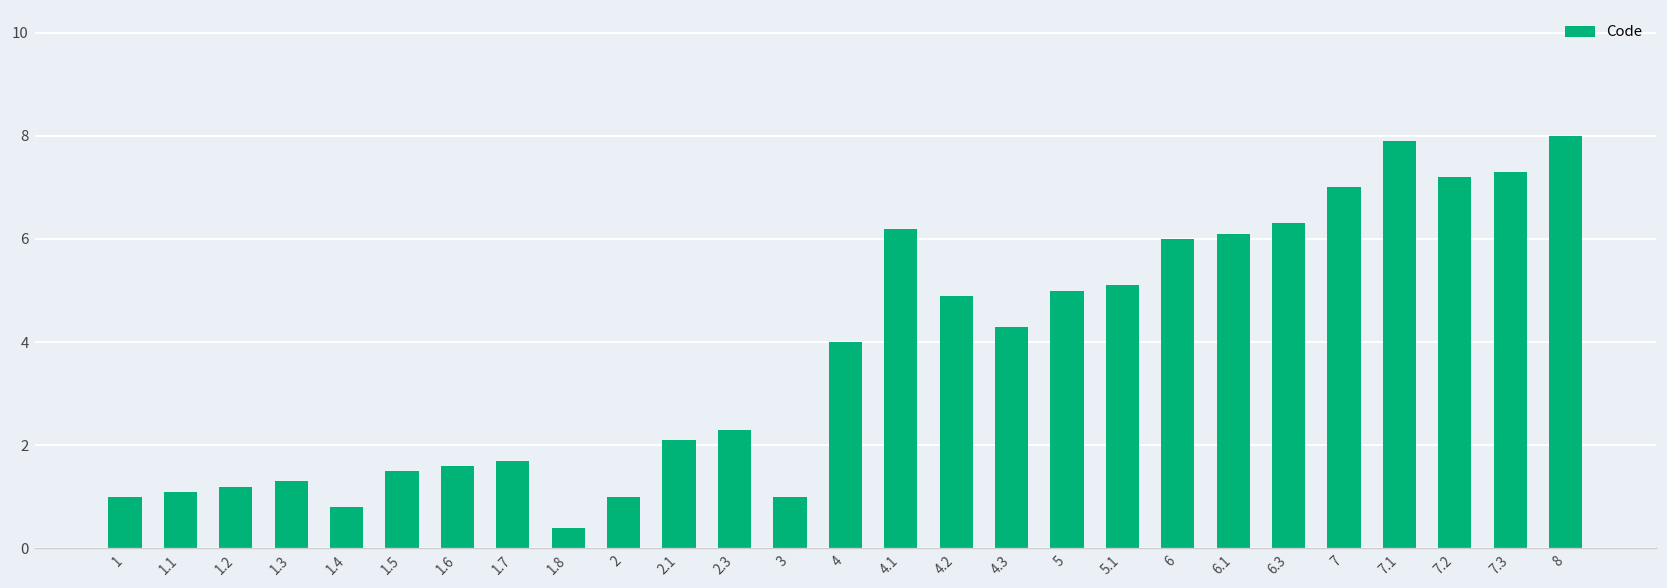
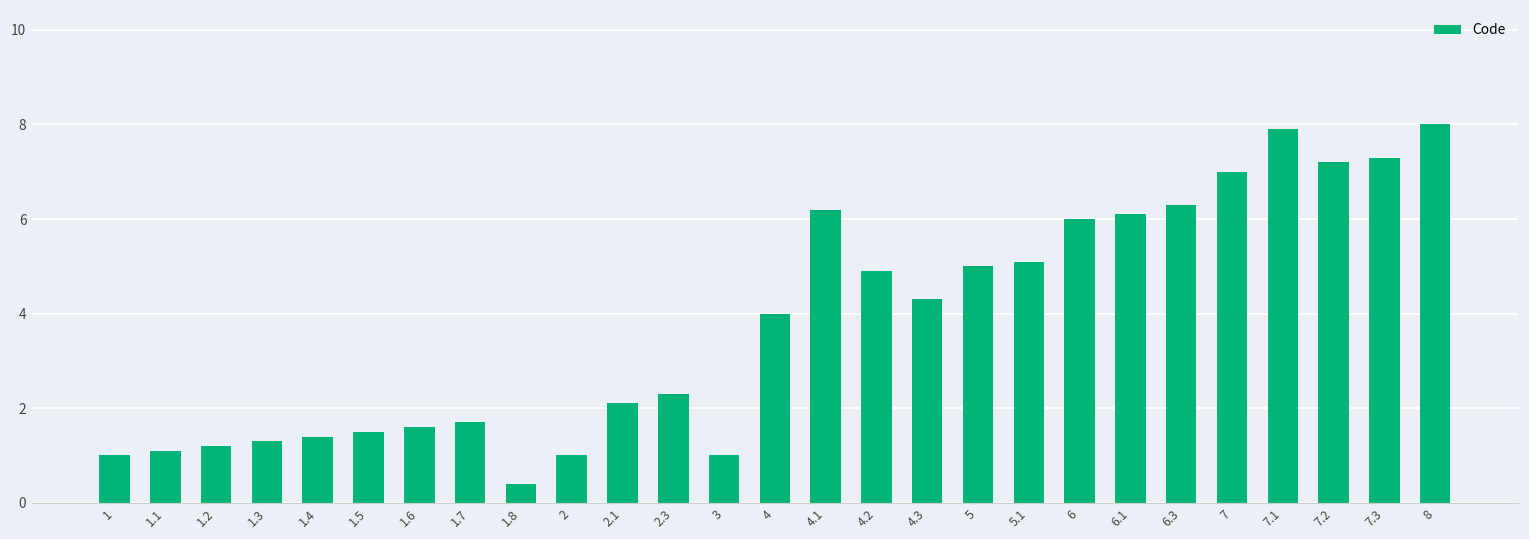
  {
    "1": 1.0,
    "1.1": 1.1,
    "1.2": 1.2,
    "1.3": 1.3,
-   "1.4": 0.8,
+   "1.4": 1.4,
    "1.5": 1.5,
    "1.6": 1.6,
    "1.7": 1.7,
    "1.8": 0.4,
    "2": 1.0,
    "2.1": 2.1,
    "2.3": 2.3,
    "3": 1.0,
    "4": 4.0,
    "4.1": 6.2,
    "4.2": 4.9,
    "4.3": 4.3,
    "5": 5.0,
    "5.1": 5.1,
    "6": 6.0,
    "6.1": 6.1,
    "6.3": 6.3,
    "7": 7.0,
    "7.1": 7.9,
    "7.2": 7.2,
    "7.3": 7.3,
    "8": 8.0
  }
